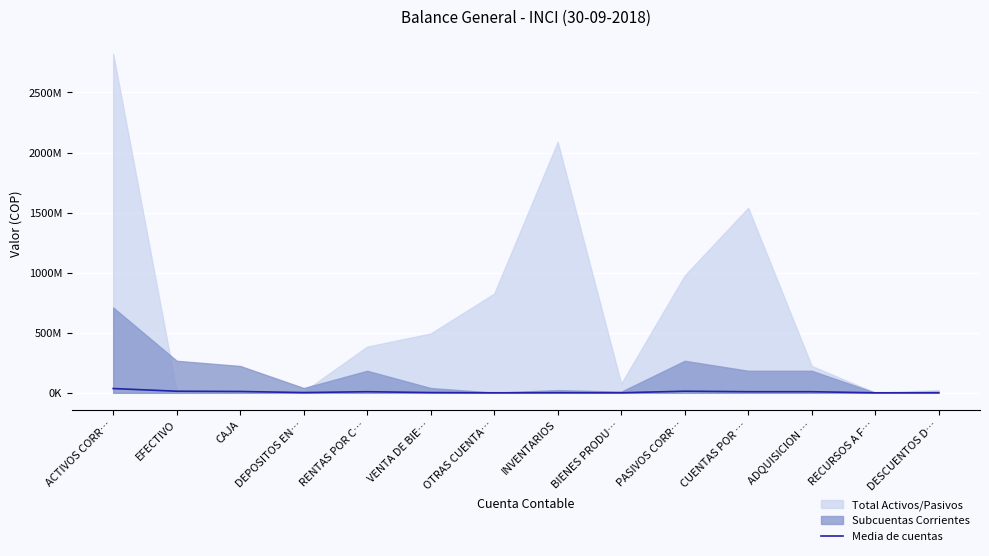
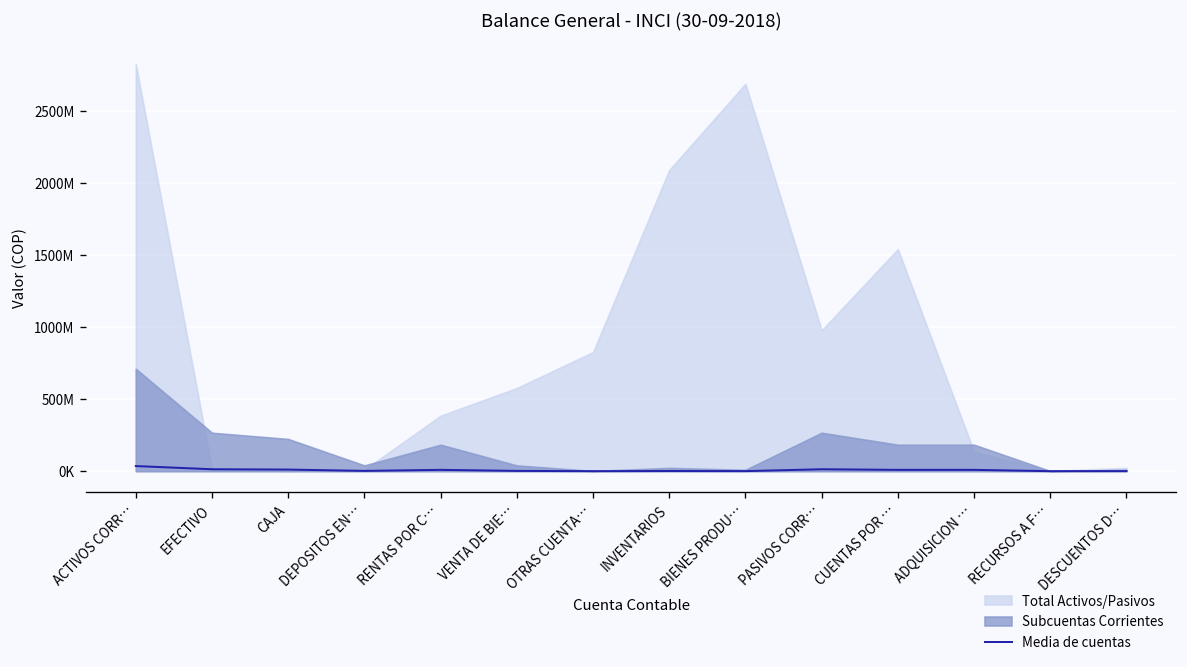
  {
    "Media de cuentas": {
      "ACTIVOS CORR…": 40000000,
      "RENTAS POR C…": 10000000,
      "VENTA DE BIE…": 0,
      "INVENTARIOS": 0,
      "PASIVOS CORR…": 10000000,
      "CUENTAS POR …": 10000000,
      "ADQUISICION …": 10000000
    },
    "Total Activos/Pasivos": {
      "ACTIVOS CORR…": 2820000000,
      "RENTAS POR C…": 380000000,
-     "VENTA DE BIE…": 490000000,
+     "VENTA DE BIE…": 580000000,
      "OTRAS CUENTA…": 830000000,
      "INVENTARIOS": 2090000000,
-     "BIENES PRODU…": 80000000,
+     "BIENES PRODU…": 2690000000,
      "PASIVOS CORR…": 980000000,
      "CUENTAS POR …": 1540000000,
-     "ADQUISICION …": 220000000
+     "ADQUISICION …": 140000000
    },
    "Subcuentas Corrientes": {
      "ACTIVOS CORR…": 710000000,
      "EFECTIVO": 270000000,
      "CAJA": 220000000,
      "DEPOSITOS EN…": 40000000,
      "RENTAS POR C…": 180000000,
      "VENTA DE BIE…": 40000000,
      "INVENTARIOS": 20000000,
      "PASIVOS CORR…": 270000000,
      "CUENTAS POR …": 180000000,
      "ADQUISICION …": 180000000
    }
  }
